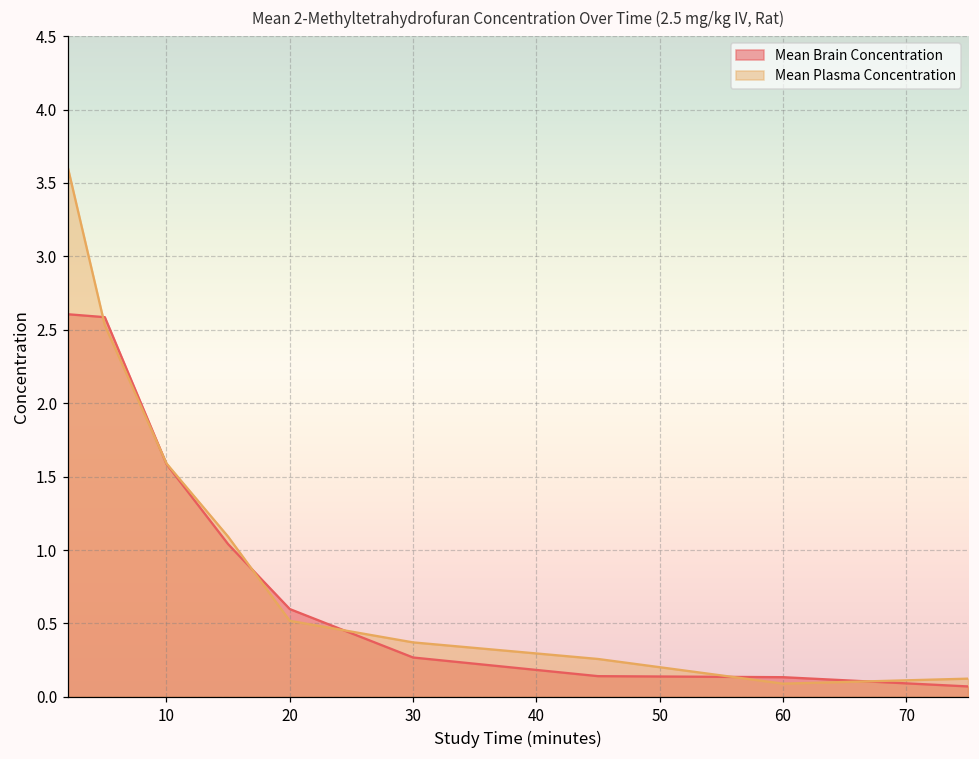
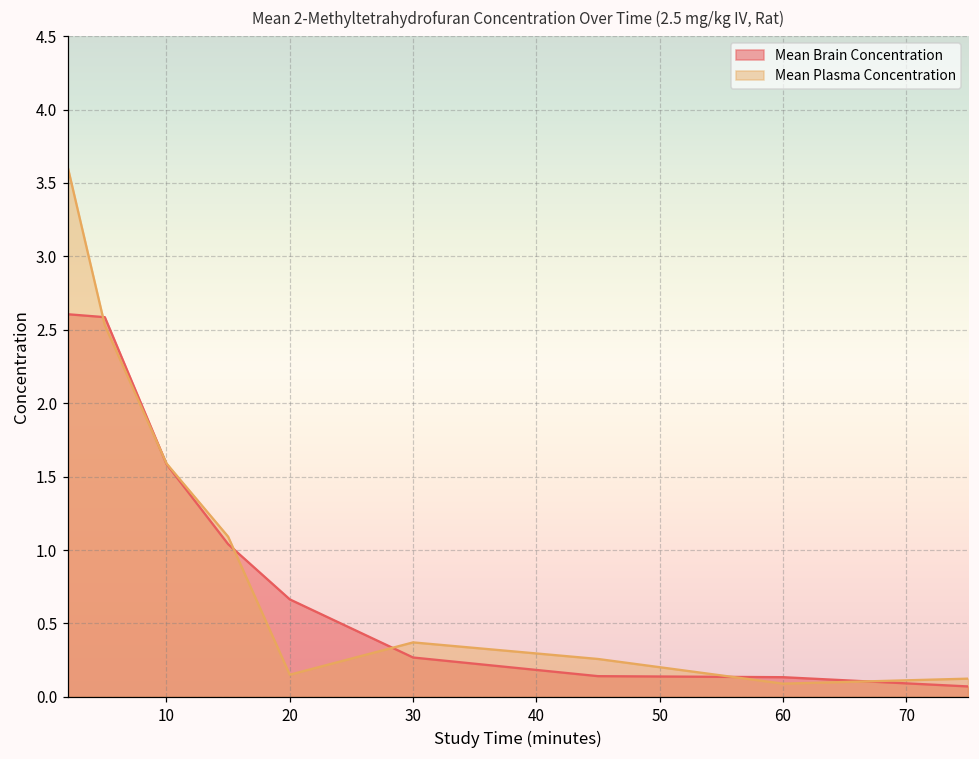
  {
    "Mean Brain Concentration": {
-     "20": 0.60,
+     "20": 0.66,
      "30": 0.27,
      "60": 0.13
    },
    "Mean Plasma Concentration": {
-     "20": 0.52,
+     "20": 0.15,
      "30": 0.37,
      "60": 0.09
    }
  }
